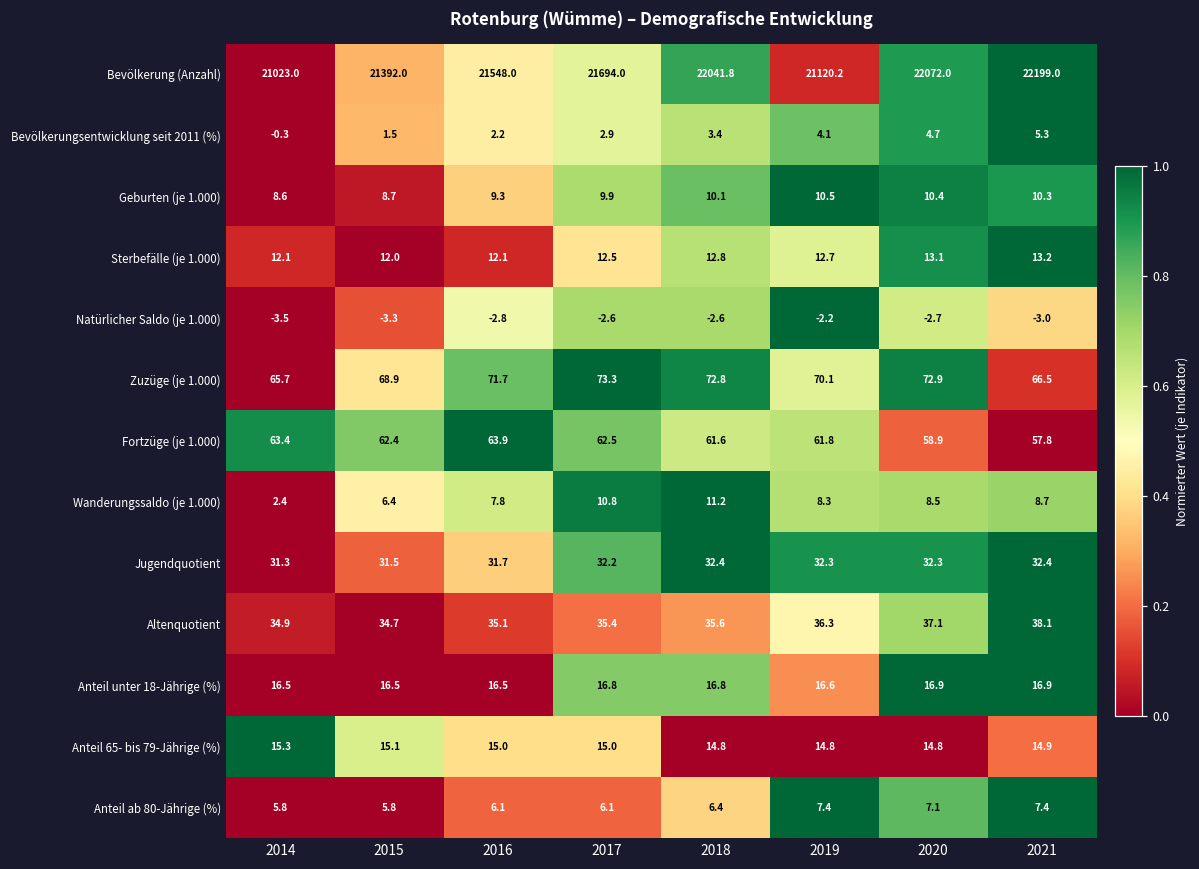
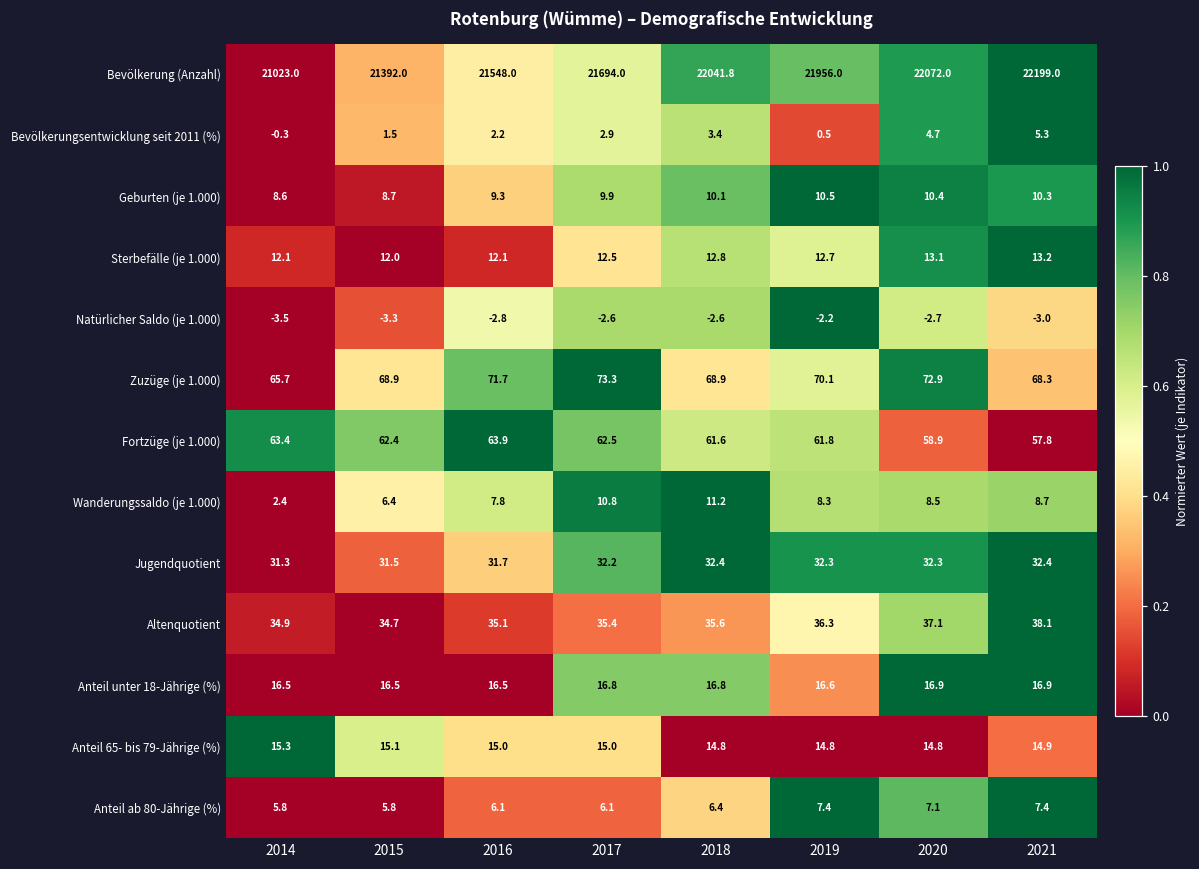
  {
    "Bevölkerung (Anzahl)": {
      "2014": 21023.0,
      "2015": 21392.0,
      "2016": 21548.0,
      "2017": 21694.0,
      "2018": 22041.8,
-     "2019": 21120.2,
+     "2019": 21956.0,
      "2020": 22072.0,
      "2021": 22199.0
    },
    "Bevölkerungsentwicklung seit 2011 (%)": {
      "2014": -0.3,
      "2015": 1.5,
      "2016": 2.2,
      "2017": 2.9,
      "2018": 3.4,
-     "2019": 4.1,
+     "2019": 0.5,
      "2020": 4.7,
      "2021": 5.3
    },
    "Geburten (je 1.000)": {
      "2014": 8.6,
      "2015": 8.7,
      "2016": 9.3,
      "2017": 9.9,
      "2018": 10.1,
      "2019": 10.5,
      "2020": 10.4,
      "2021": 10.3
    },
    "Sterbefälle (je 1.000)": {
      "2014": 12.1,
      "2015": 12.0,
      "2016": 12.1,
      "2017": 12.5,
      "2018": 12.8,
      "2019": 12.7,
      "2020": 13.1,
      "2021": 13.2
    },
    "Natürlicher Saldo (je 1.000)": {
      "2014": -3.5,
      "2015": -3.3,
      "2016": -2.8,
      "2017": -2.6,
      "2018": -2.6,
      "2019": -2.2,
      "2020": -2.7,
      "2021": -3.0
    },
    "Zuzüge (je 1.000)": {
      "2014": 65.7,
      "2015": 68.9,
      "2016": 71.7,
      "2017": 73.3,
-     "2018": 72.8,
+     "2018": 68.9,
      "2019": 70.1,
      "2020": 72.9,
-     "2021": 66.5
+     "2021": 68.3
    },
    "Fortzüge (je 1.000)": {
      "2014": 63.4,
      "2015": 62.4,
      "2016": 63.9,
      "2017": 62.5,
      "2018": 61.6,
      "2019": 61.8,
      "2020": 58.9,
      "2021": 57.8
    },
    "Wanderungssaldo (je 1.000)": {
      "2014": 2.4,
      "2015": 6.4,
      "2016": 7.8,
      "2017": 10.8,
      "2018": 11.2,
      "2019": 8.3,
      "2020": 8.5,
      "2021": 8.7
    },
    "Jugendquotient": {
      "2014": 31.3,
      "2015": 31.5,
      "2016": 31.7,
      "2017": 32.2,
      "2018": 32.4,
      "2019": 32.3,
      "2020": 32.3,
      "2021": 32.4
    },
    "Altenquotient": {
      "2014": 34.9,
      "2015": 34.7,
      "2016": 35.1,
      "2017": 35.4,
      "2018": 35.6,
      "2019": 36.3,
      "2020": 37.1,
      "2021": 38.1
    },
    "Anteil unter 18-Jährige (%)": {
      "2014": 16.5,
      "2015": 16.5,
      "2016": 16.5,
      "2017": 16.8,
      "2018": 16.8,
      "2019": 16.6,
      "2020": 16.9,
      "2021": 16.9
    },
    "Anteil 65- bis 79-Jährige (%)": {
      "2014": 15.3,
      "2015": 15.1,
      "2016": 15.0,
      "2017": 15.0,
      "2018": 14.8,
      "2019": 14.8,
      "2020": 14.8,
      "2021": 14.9
    },
    "Anteil ab 80-Jährige (%)": {
      "2014": 5.8,
      "2015": 5.8,
      "2016": 6.1,
      "2017": 6.1,
      "2018": 6.4,
      "2019": 7.4,
      "2020": 7.1,
      "2021": 7.4
    }
  }
